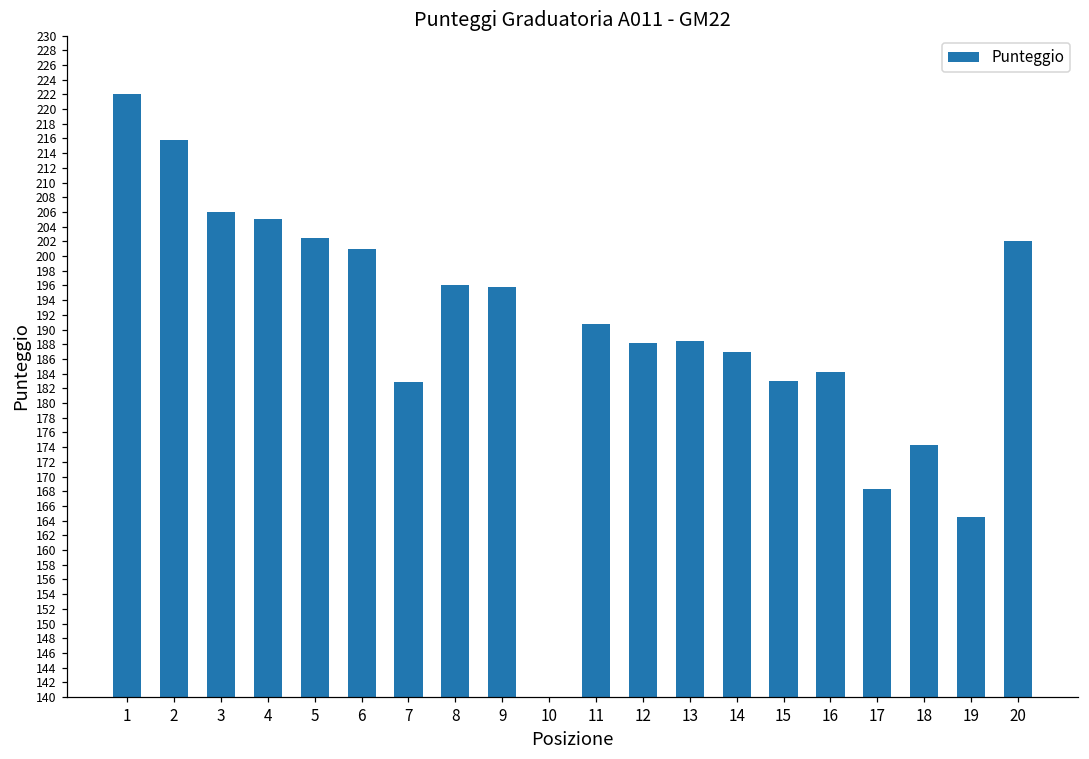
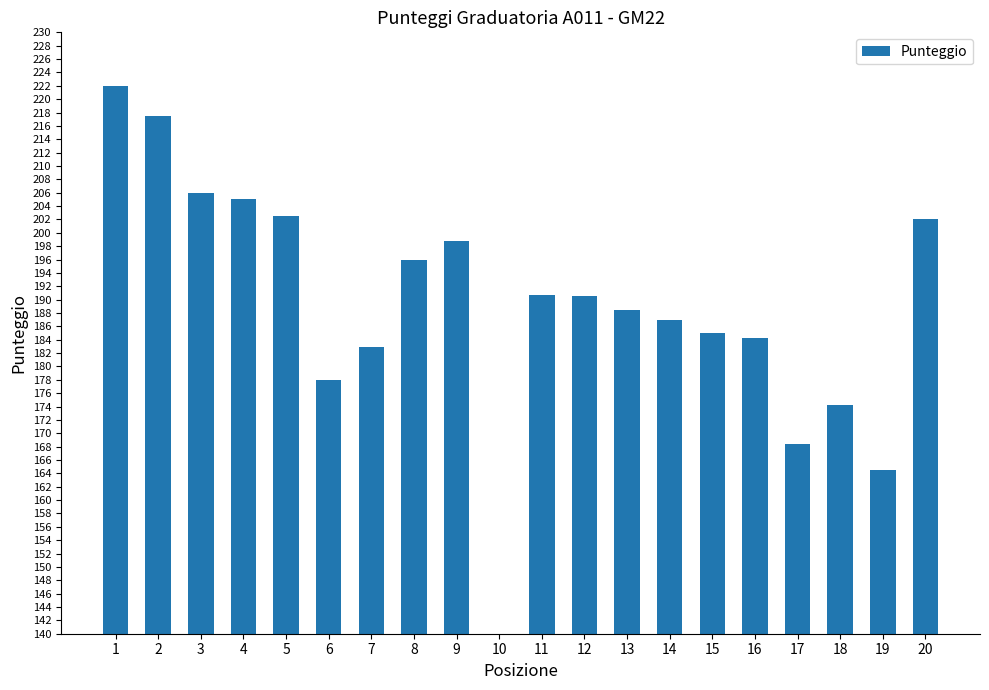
  {
    "1": 222,
-   "2": 216,
+   "2": 217,
    "3": 206,
    "4": 205,
    "5": 203,
-   "6": 201,
+   "6": 178,
    "7": 183,
    "8": 196,
-   "9": 196,
+   "9": 199,
    "11": 191,
-   "12": 188,
+   "12": 191,
    "13": 189,
    "14": 187,
-   "15": 183,
+   "15": 185,
    "16": 184,
    "17": 168,
    "18": 174,
    "19": 165,
    "20": 202
  }
